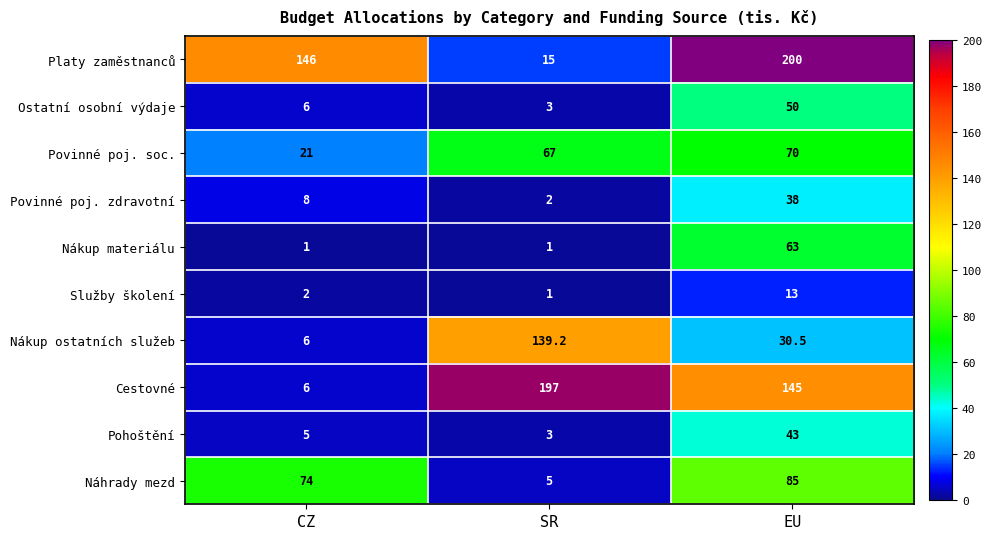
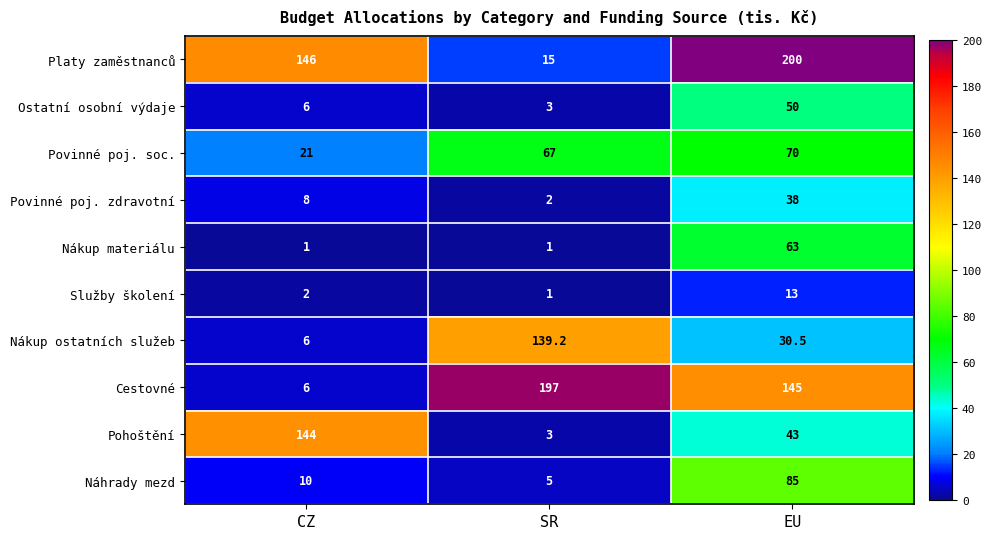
  {
    "Platy zaměstnanců": {
      "CZ": 146,
      "SR": 15,
      "EU": 200
    },
    "Ostatní osobní výdaje": {
      "CZ": 6,
      "SR": 3,
      "EU": 50
    },
    "Povinné poj. soc.": {
      "CZ": 21,
      "SR": 67,
      "EU": 70
    },
    "Povinné poj. zdravotní": {
      "CZ": 8,
      "SR": 2,
      "EU": 38
    },
    "Nákup materiálu": {
      "CZ": 1,
      "SR": 1,
      "EU": 63
    },
    "Služby školení": {
      "CZ": 2,
      "SR": 1,
      "EU": 13
    },
    "Nákup ostatních služeb": {
      "CZ": 6,
      "SR": 139.2,
      "EU": 30.5
    },
    "Cestovné": {
      "CZ": 6,
      "SR": 197,
      "EU": 145
    },
    "Pohoštění": {
-     "CZ": 5,
+     "CZ": 144,
      "SR": 3,
      "EU": 43
    },
    "Náhrady mezd": {
-     "CZ": 74,
+     "CZ": 10,
      "SR": 5,
      "EU": 85
    }
  }
